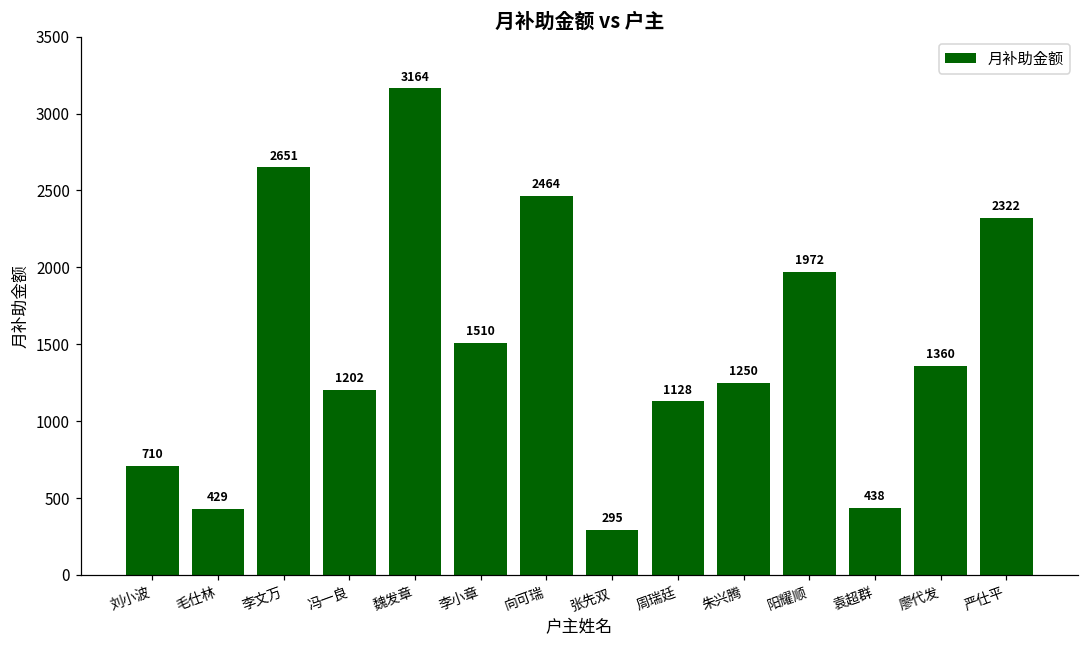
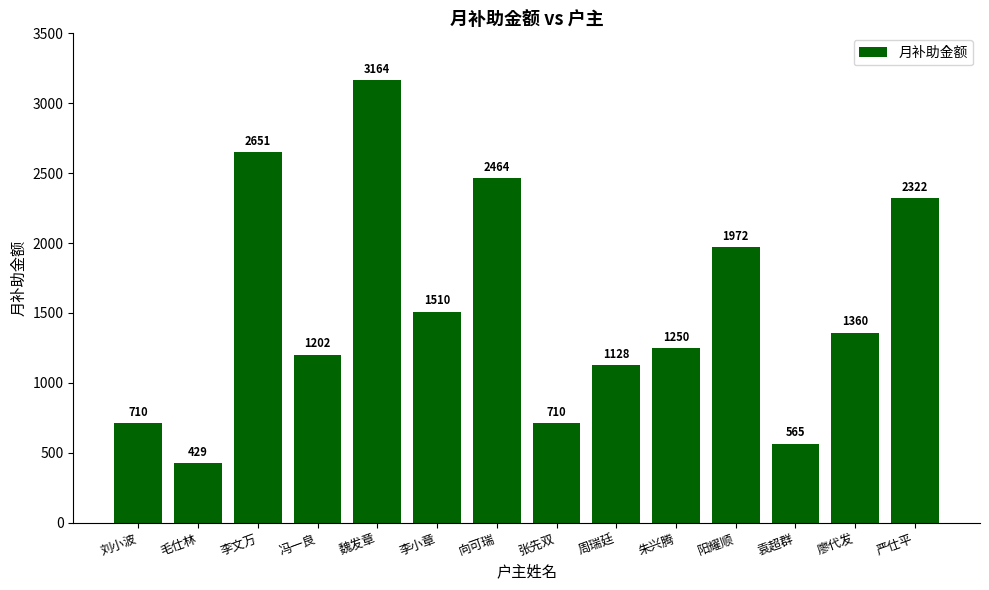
  {
    "刘小波": 710,
    "毛仕林": 429,
    "李文万": 2651,
    "冯一良": 1202,
    "魏发章": 3164,
    "李小章": 1510,
    "向可瑞": 2464,
-   "张先双": 295,
+   "张先双": 710,
    "周瑞廷": 1128,
    "朱兴腾": 1250,
    "阳耀顺": 1972,
-   "袁超群": 438,
+   "袁超群": 565,
    "廖代发": 1360,
    "严仕平": 2322
  }
